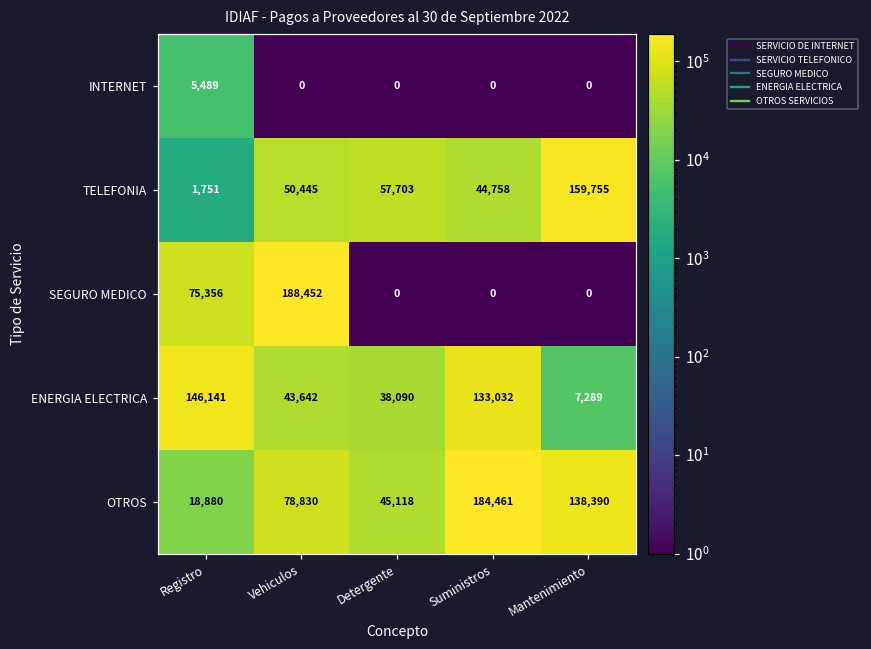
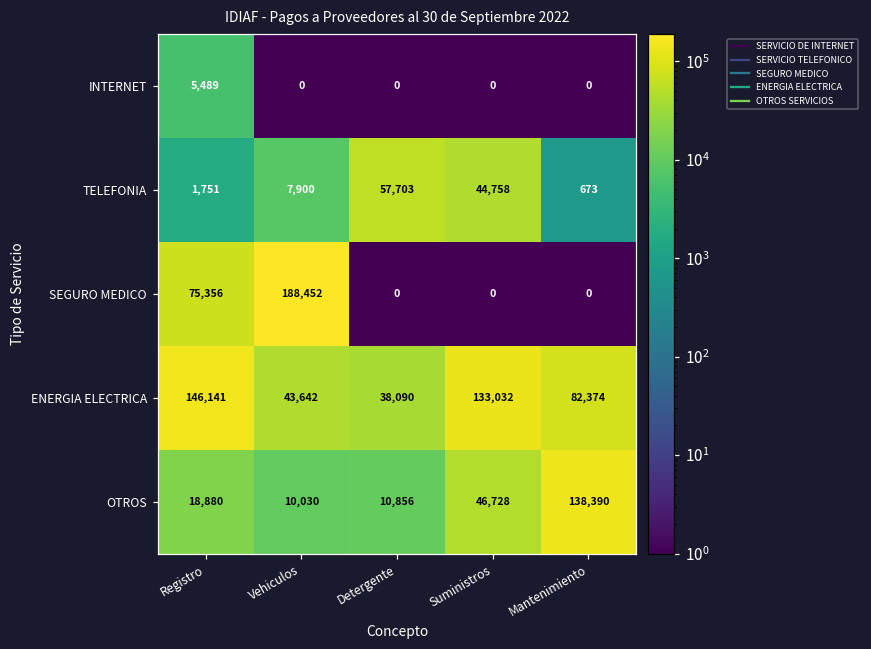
  {
    "INTERNET": {
      "Registro": "5,489",
      "Vehiculos": "0",
      "Detergente": "0",
      "Suministros": "0",
      "Mantenimiento": "0"
    },
    "TELEFONIA": {
      "Registro": "1,751",
-     "Vehiculos": "50,445",
+     "Vehiculos": "7,900",
      "Detergente": "57,703",
      "Suministros": "44,758",
-     "Mantenimiento": "159,755"
+     "Mantenimiento": "673"
    },
    "SEGURO MEDICO": {
      "Registro": "75,356",
      "Vehiculos": "188,452",
      "Detergente": "0",
      "Suministros": "0",
      "Mantenimiento": "0"
    },
    "ENERGIA ELECTRICA": {
      "Registro": "146,141",
      "Vehiculos": "43,642",
      "Detergente": "38,090",
      "Suministros": "133,032",
-     "Mantenimiento": "7,289"
+     "Mantenimiento": "82,374"
    },
    "OTROS": {
      "Registro": "18,880",
-     "Vehiculos": "78,830",
-     "Detergente": "45,118",
-     "Suministros": "184,461",
+     "Vehiculos": "10,030",
+     "Detergente": "10,856",
+     "Suministros": "46,728",
      "Mantenimiento": "138,390"
    }
  }
